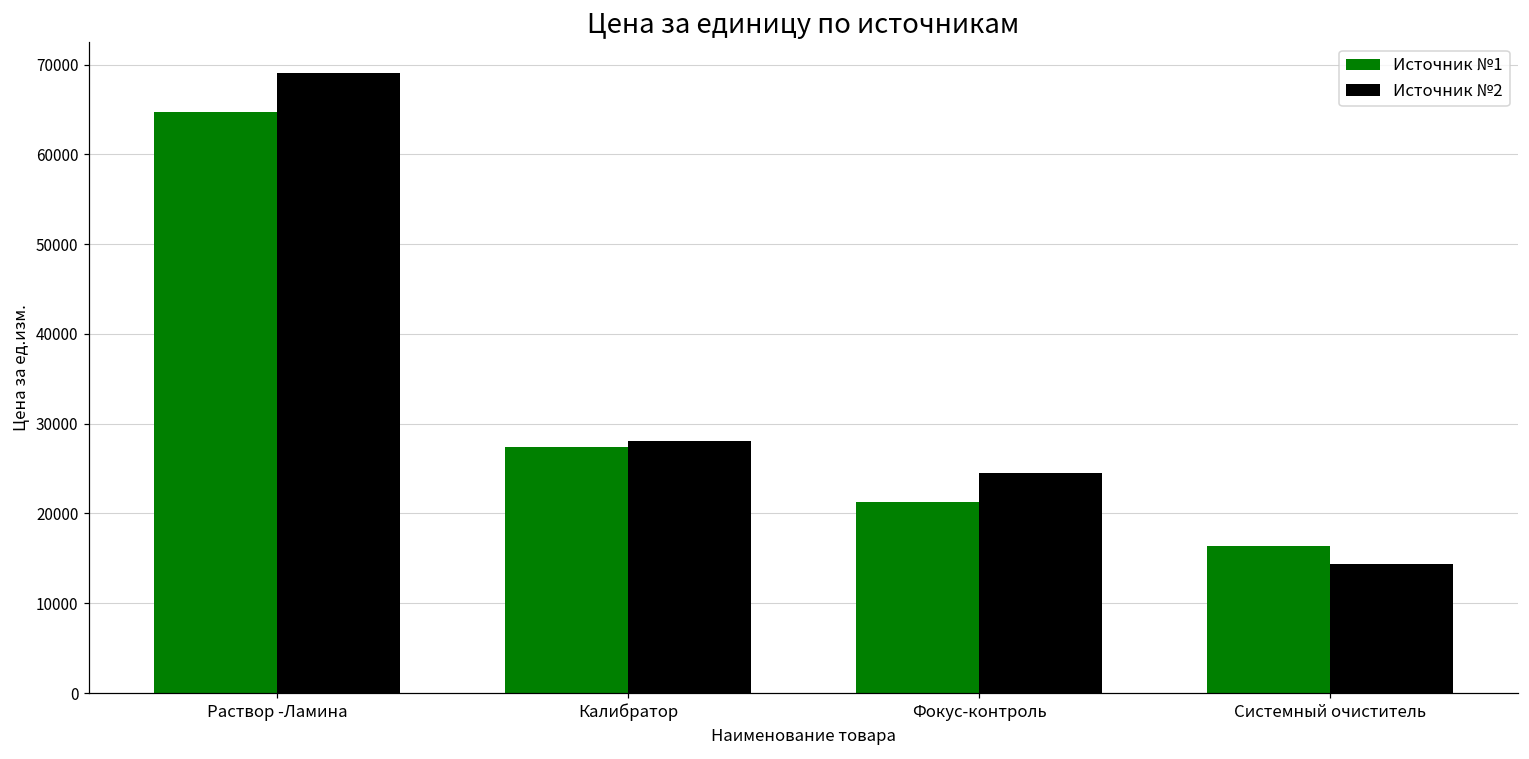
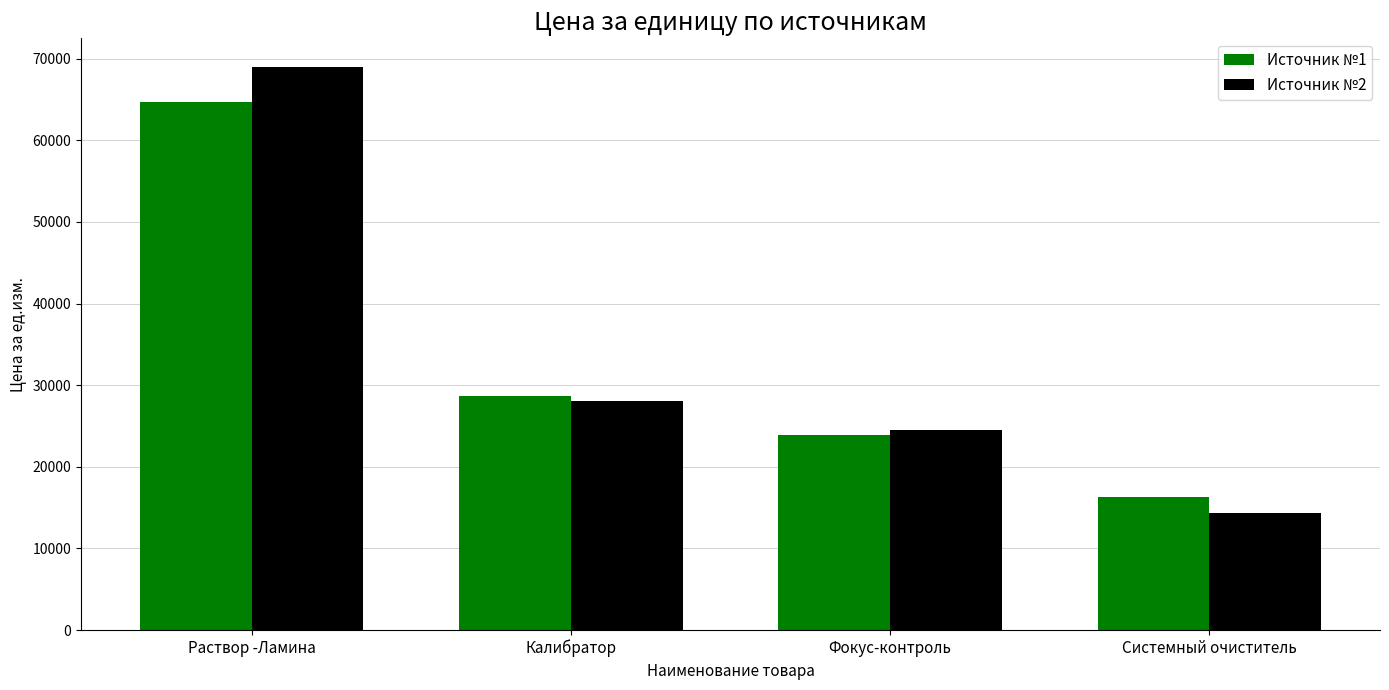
  {
    "Источник №1": {
      "Раствор -Ламина": 65000,
-     "Калибратор": 27000,
-     "Фокус-контроль": 21000,
+     "Калибратор": 29000,
+     "Фокус-контроль": 24000,
      "Системный очиститель": 16000
    },
    "Источник №2": {
      "Раствор -Ламина": 69000,
      "Калибратор": 28000,
      "Фокус-контроль": 24000,
      "Системный очиститель": 14000
    }
  }
